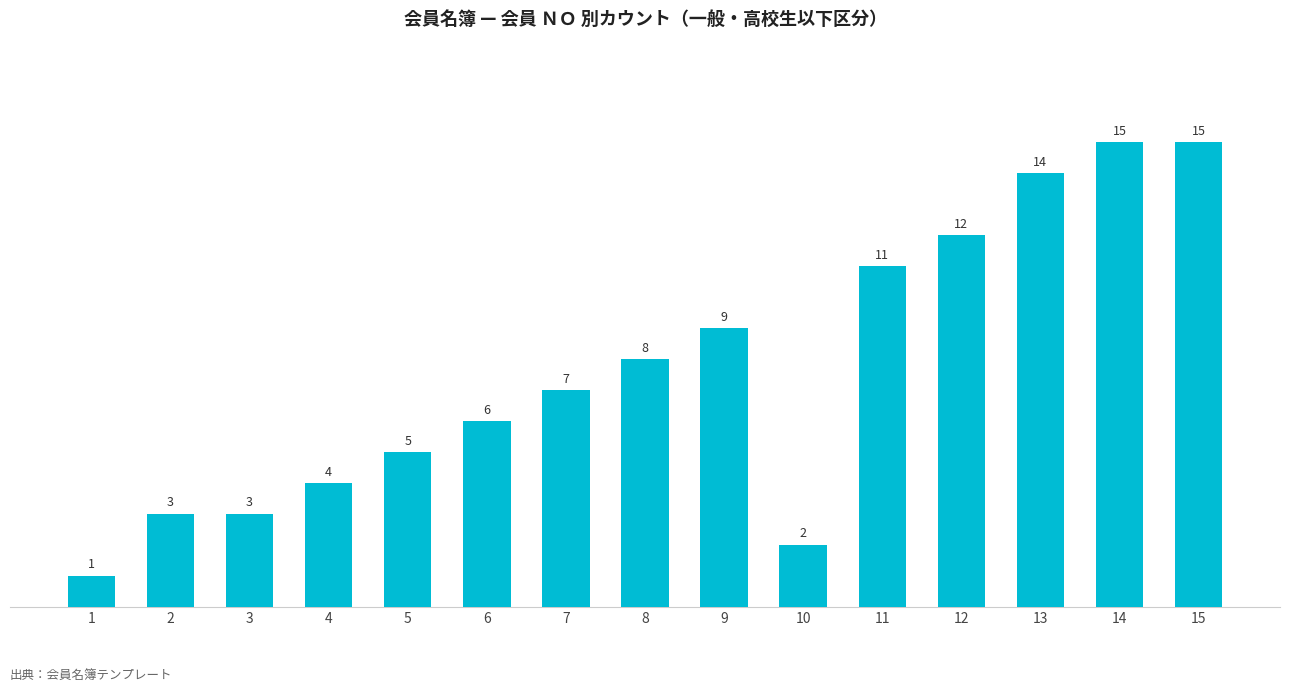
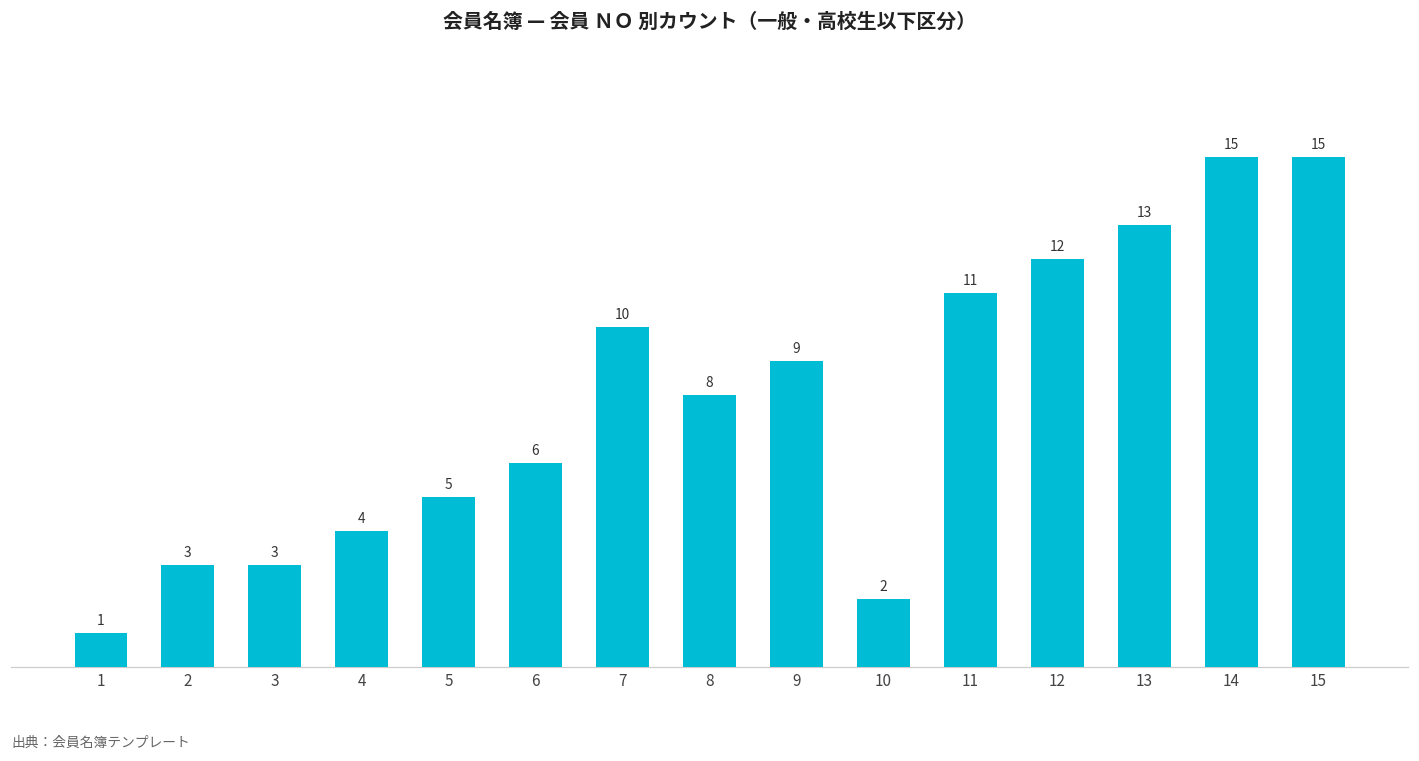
  {
    "1": 1,
    "2": 3,
    "3": 3,
    "4": 4,
    "5": 5,
    "6": 6,
-   "7": 7,
+   "7": 10,
    "8": 8,
    "9": 9,
    "10": 2,
    "11": 11,
    "12": 12,
-   "13": 14,
+   "13": 13,
    "14": 15,
    "15": 15
  }
